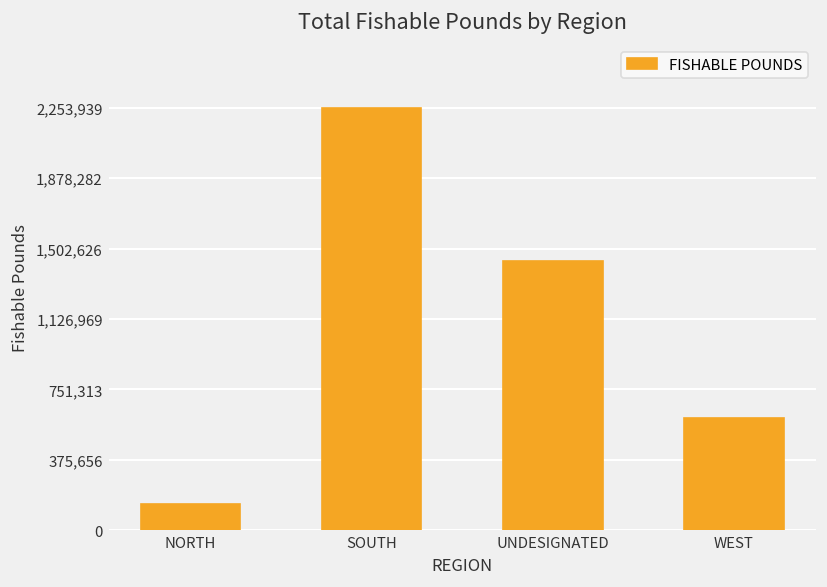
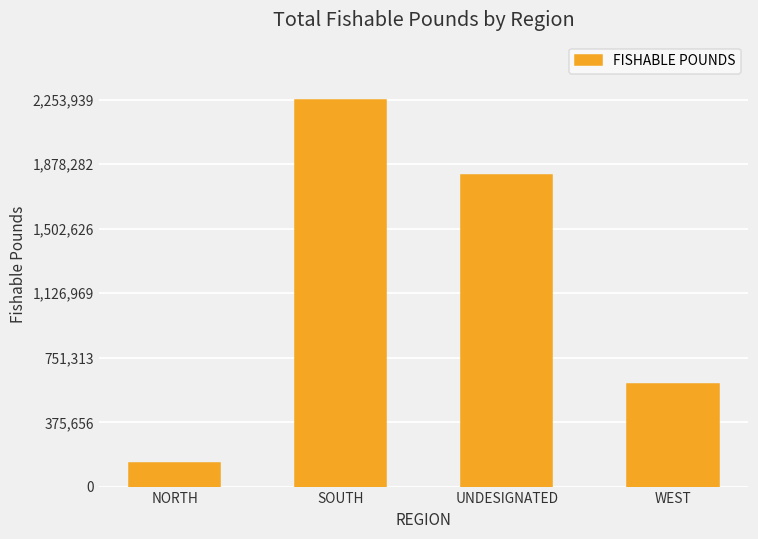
  {
    "NORTH": "140,000",
    "SOUTH": "2,250,000",
-   "UNDESIGNATED": "1,440,000",
+   "UNDESIGNATED": "1,820,000",
    "WEST": "600,000"
  }
